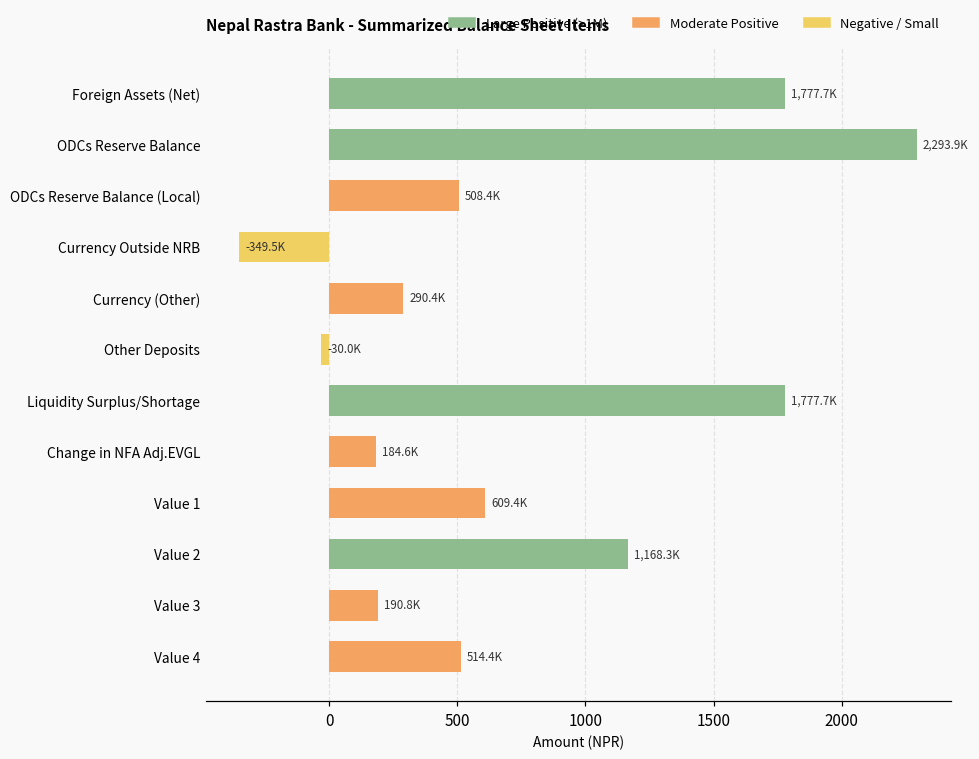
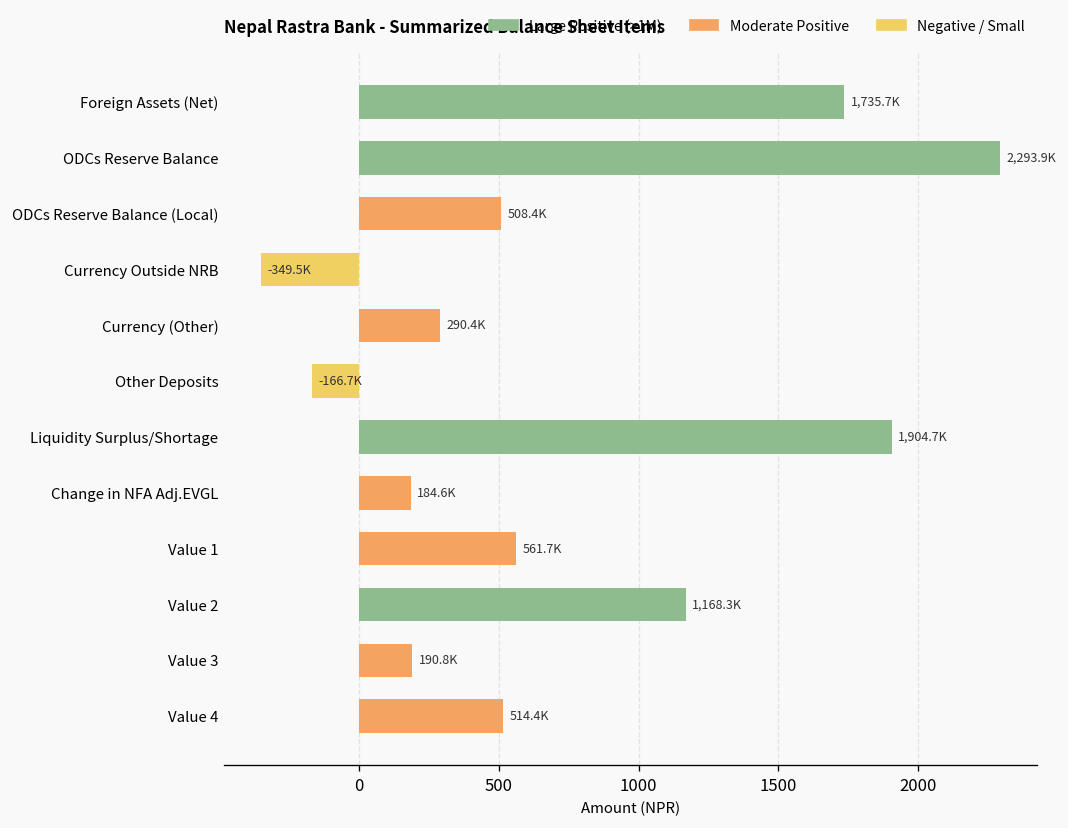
  {
-   "Foreign Assets (Net)": "1,777.7K",
+   "Foreign Assets (Net)": "1,735.7K",
    "ODCs Reserve Balance": "2,293.9K",
    "ODCs Reserve Balance (Local)": "508.4K",
    "Currency Outside NRB": "-349.5K",
    "Currency (Other)": "290.4K",
-   "Other Deposits": "-30.0K",
-   "Liquidity Surplus/Shortage": "1,777.7K",
+   "Other Deposits": "-166.7K",
+   "Liquidity Surplus/Shortage": "1,904.7K",
    "Change in NFA Adj.EVGL": "184.6K",
-   "Value 1": "609.4K",
+   "Value 1": "561.7K",
    "Value 2": "1,168.3K",
    "Value 3": "190.8K",
    "Value 4": "514.4K"
  }
